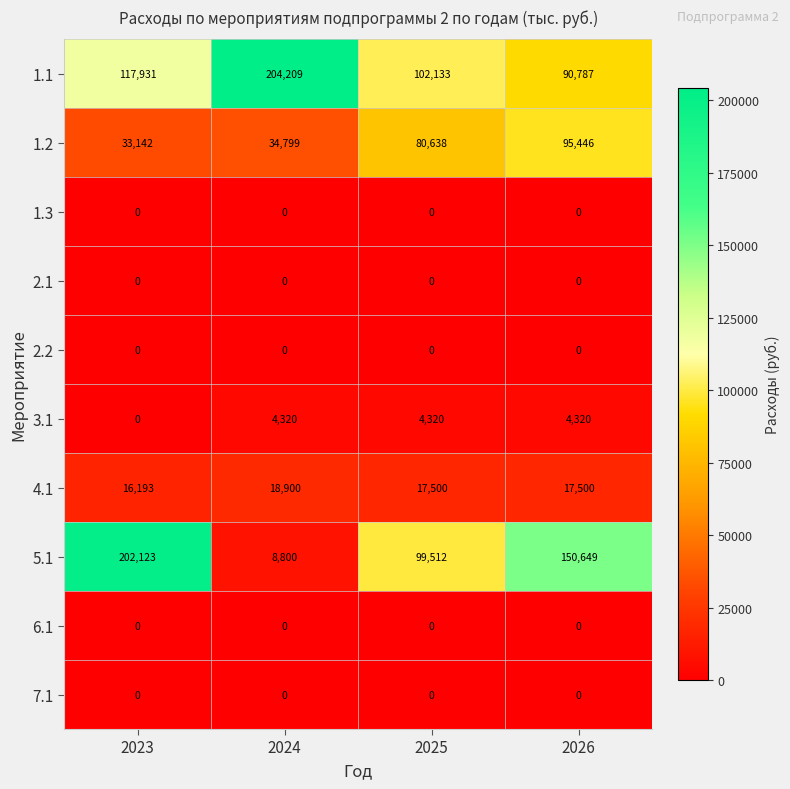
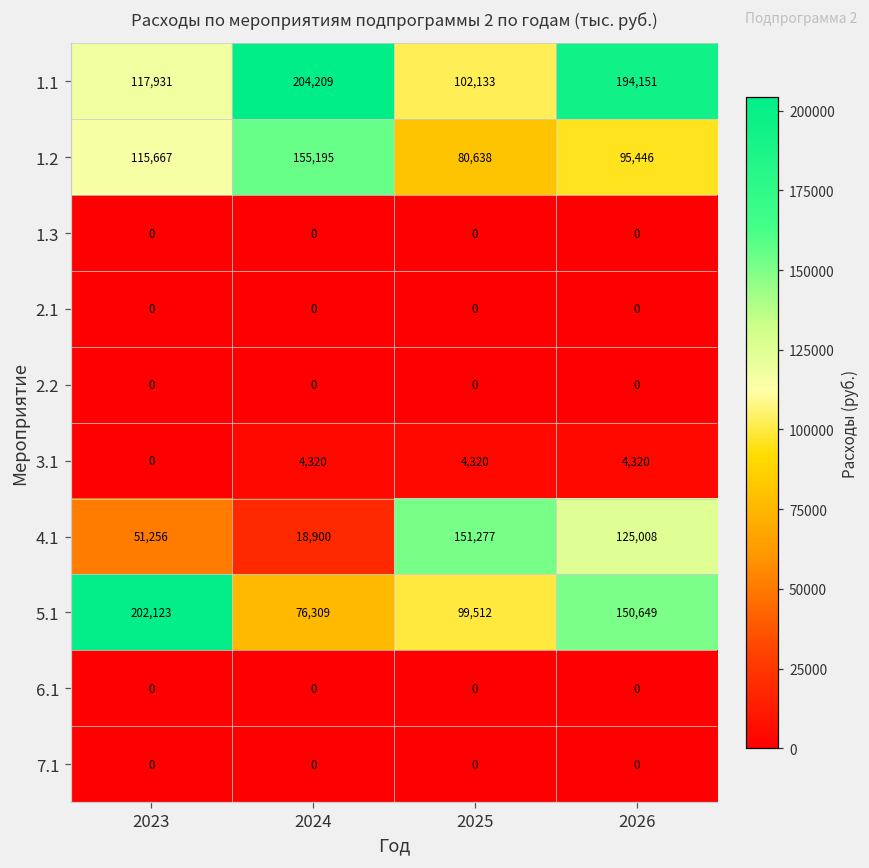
  {
    "1.1": {
      "2023": "117,931",
      "2024": "204,209",
      "2025": "102,133",
-     "2026": "90,787"
+     "2026": "194,151"
    },
    "1.2": {
-     "2023": "33,142",
-     "2024": "34,799",
+     "2023": "115,667",
+     "2024": "155,195",
      "2025": "80,638",
      "2026": "95,446"
    },
    "1.3": {
      "2023": "0",
      "2024": "0",
      "2025": "0",
      "2026": "0"
    },
    "2.1": {
      "2023": "0",
      "2024": "0",
      "2025": "0",
      "2026": "0"
    },
    "2.2": {
      "2023": "0",
      "2024": "0",
      "2025": "0",
      "2026": "0"
    },
    "3.1": {
      "2023": "0",
      "2024": "4,320",
      "2025": "4,320",
      "2026": "4,320"
    },
    "4.1": {
-     "2023": "16,193",
+     "2023": "51,256",
      "2024": "18,900",
-     "2025": "17,500",
-     "2026": "17,500"
+     "2025": "151,277",
+     "2026": "125,008"
    },
    "5.1": {
      "2023": "202,123",
-     "2024": "8,800",
+     "2024": "76,309",
      "2025": "99,512",
      "2026": "150,649"
    },
    "6.1": {
      "2023": "0",
      "2024": "0",
      "2025": "0",
      "2026": "0"
    },
    "7.1": {
      "2023": "0",
      "2024": "0",
      "2025": "0",
      "2026": "0"
    }
  }
